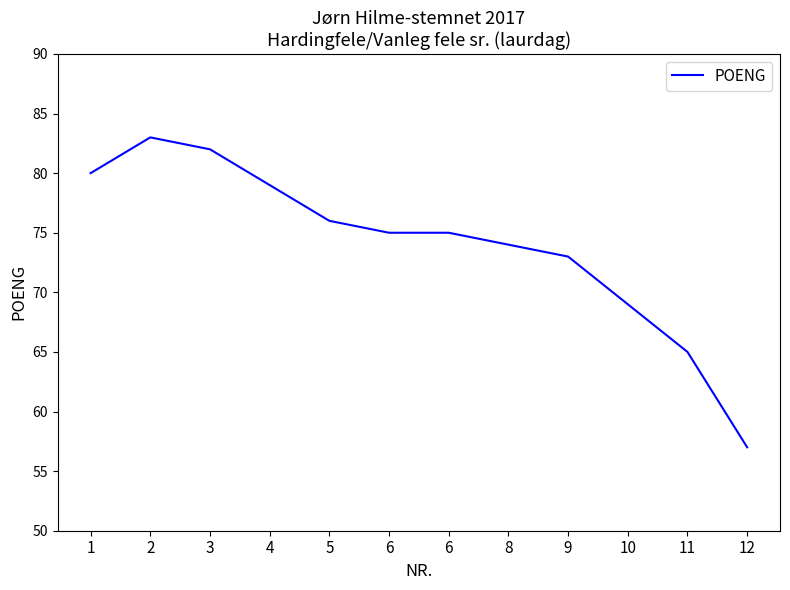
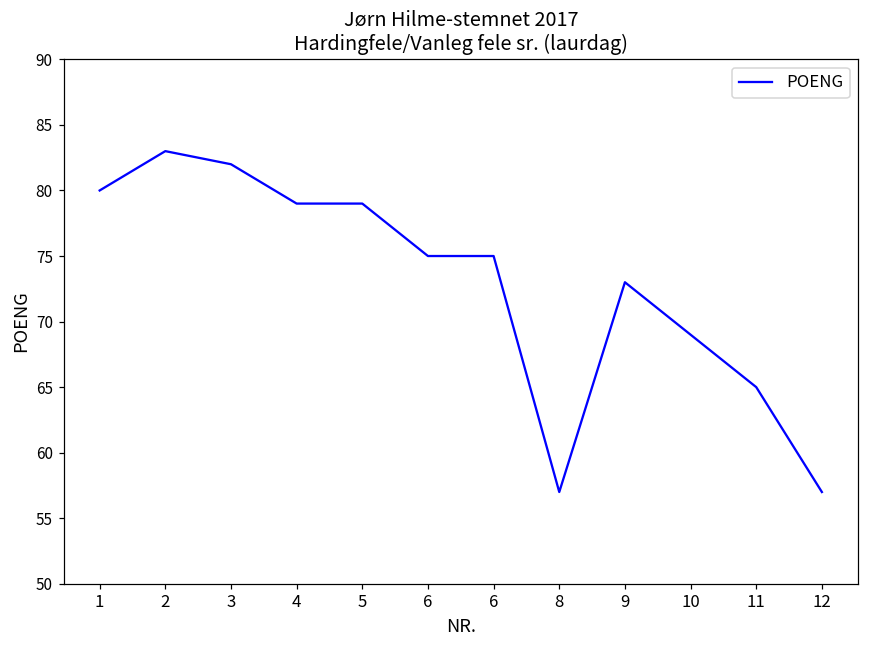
  {
    "1": 80,
    "2": 83,
    "3": 82,
    "4": 79,
-   "5": 76,
-   "8": 74,
+   "5": 79,
+   "8": 57,
    "9": 73,
    "10": 69,
    "11": 65,
    "12": 57
  }
